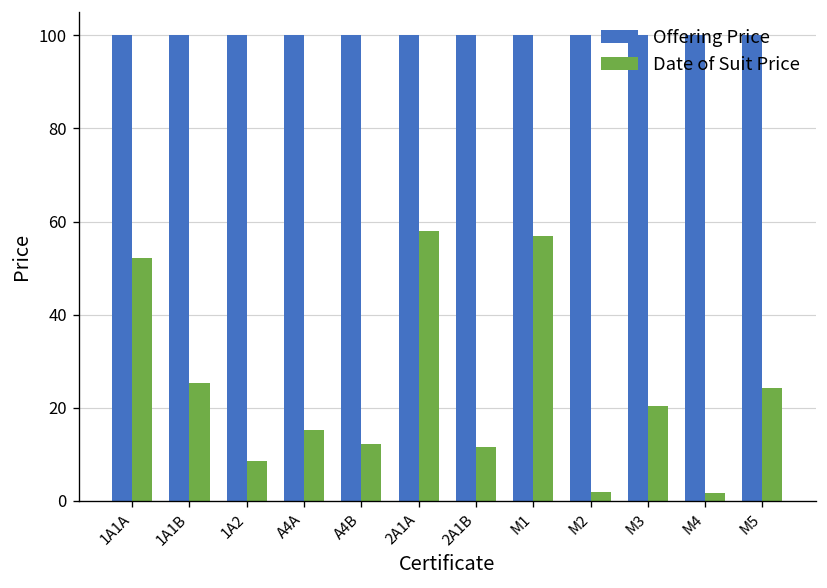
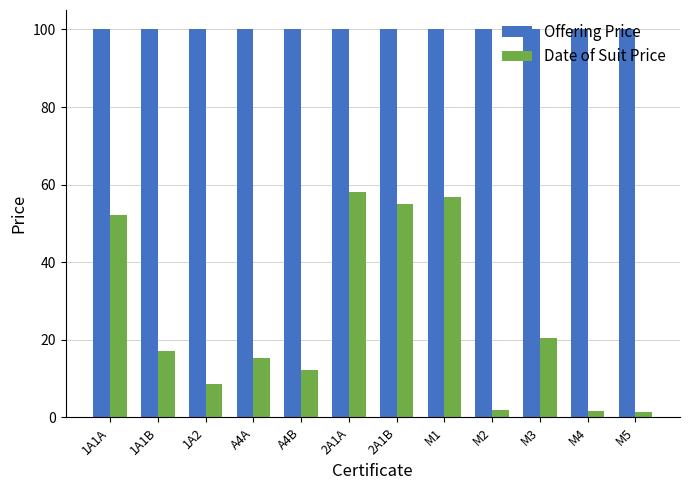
  {
    "Offering Price": {
      "1A1A": 100,
      "1A1B": 100,
      "1A2": 100,
      "A4A": 100,
      "A4B": 100,
      "2A1A": 100,
      "2A1B": 100,
      "M1": 100,
      "M2": 100,
      "M3": 100,
      "M4": 100,
      "M5": 100
    },
    "Date of Suit Price": {
      "1A1A": 52,
-     "1A1B": 25,
+     "1A1B": 17,
      "1A2": 9,
      "A4A": 15,
      "A4B": 12,
      "2A1A": 58,
-     "2A1B": 12,
+     "2A1B": 55,
      "M1": 57,
      "M2": 2,
      "M3": 20,
      "M4": 2,
-     "M5": 24
+     "M5": 2
    }
  }
